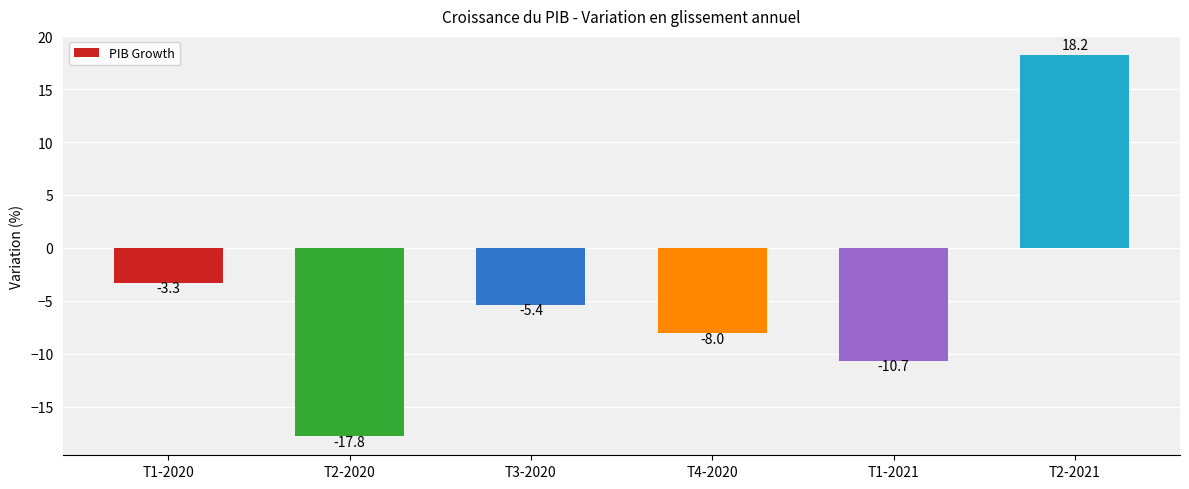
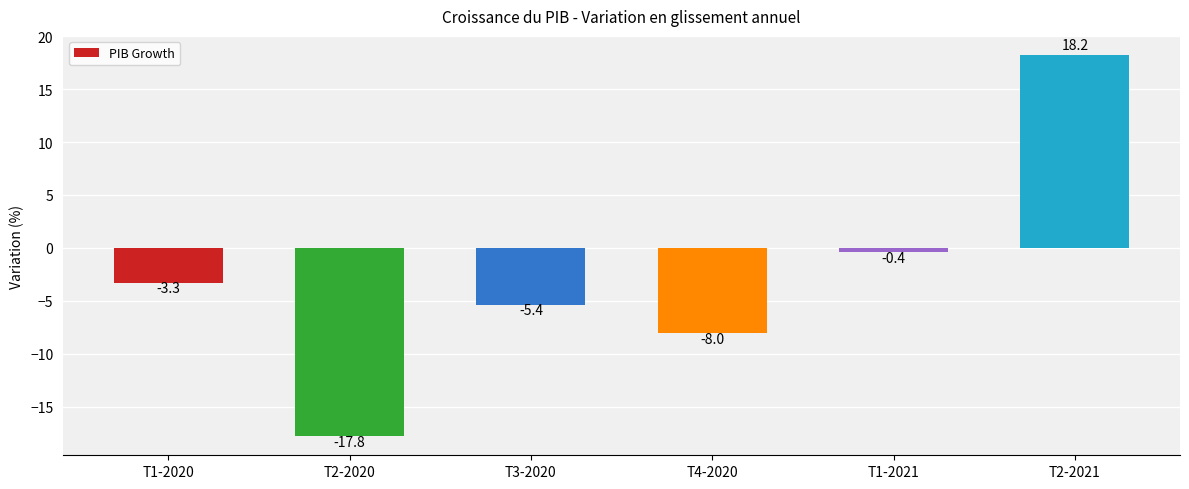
  {
    "T1-2020": -3.3,
    "T2-2020": -17.8,
    "T3-2020": -5.4,
    "T4-2020": -8.0,
-   "T1-2021": -10.7,
+   "T1-2021": -0.4,
    "T2-2021": 18.2
  }
